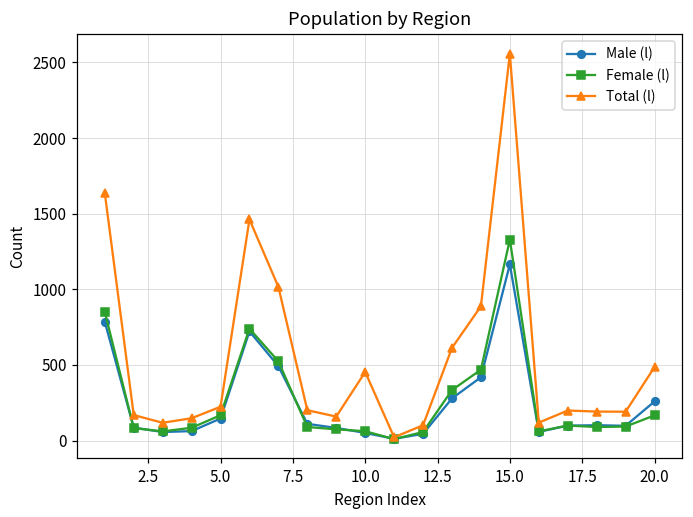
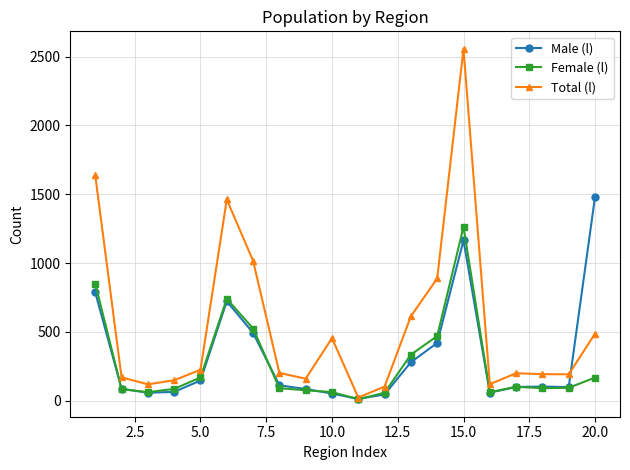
  {
    "Male (l)": {
      "5.0": 150,
      "15.0": 1170,
-     "20.0": 260
+     "20.0": 1480
    },
    "Female (l)": {
      "5.0": 170,
-     "15.0": 1330,
+     "15.0": 1260,
      "20.0": 170
    },
    "Total (l)": {
      "5.0": 220,
      "10.0": 450,
      "15.0": 2560,
      "20.0": 490
    }
  }
